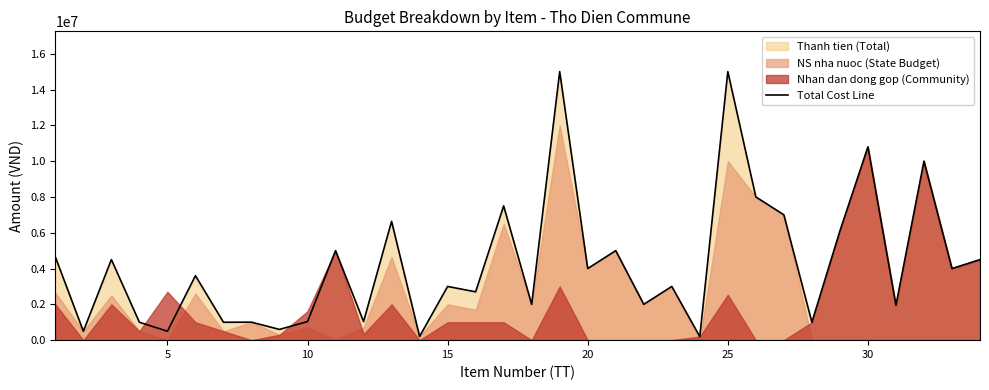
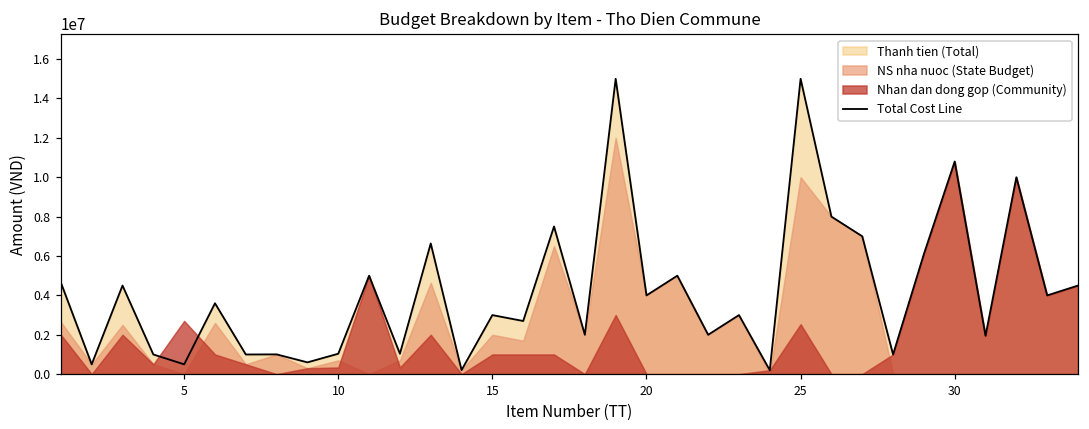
  {
    "Nhan dan dong gop (Community)": {
      "5": 2700000,
-     "10": 1600000,
+     "10": 300000,
      "15": 1000000,
      "20": 0,
      "25": 2500000
    }
  }
